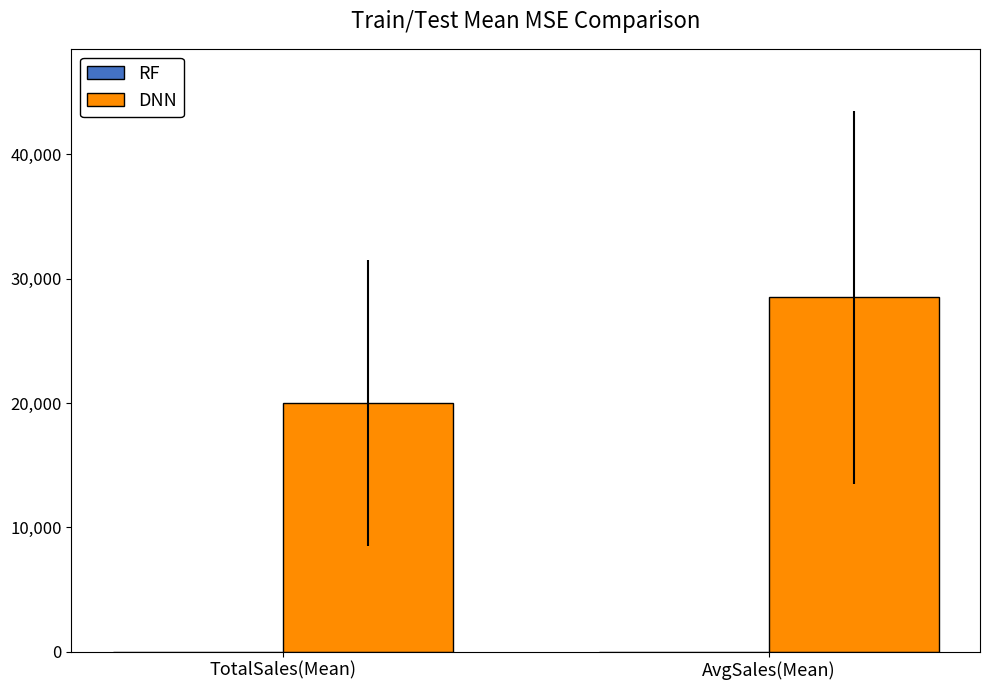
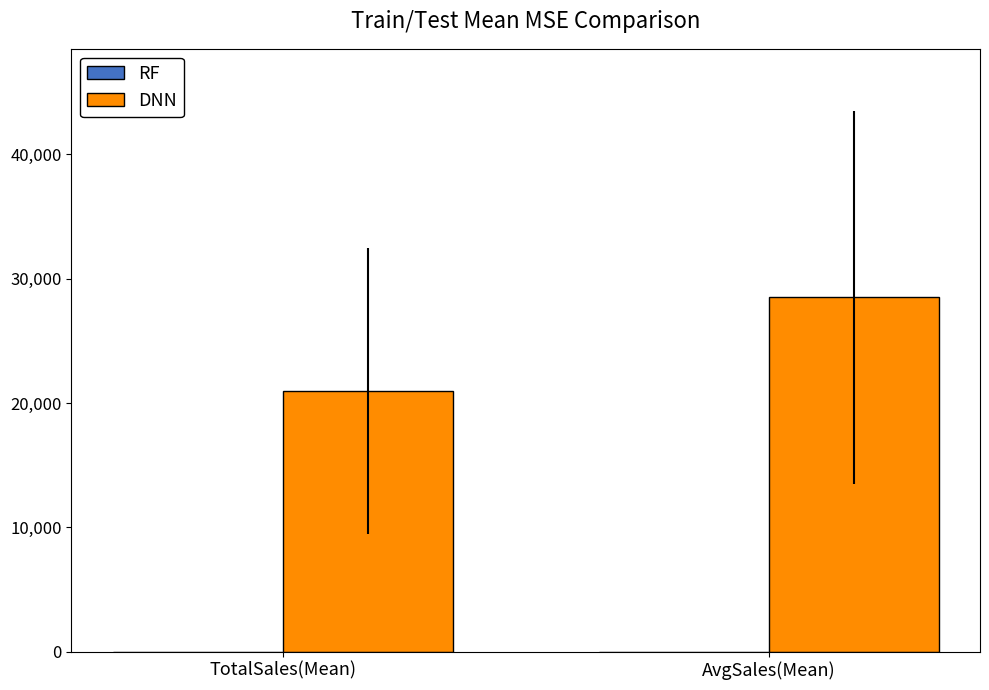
  {
    "DNN": {
-     "TotalSales(Mean)": "20,000",
+     "TotalSales(Mean)": "21,000",
      "AvgSales(Mean)": "28,500"
    }
  }
